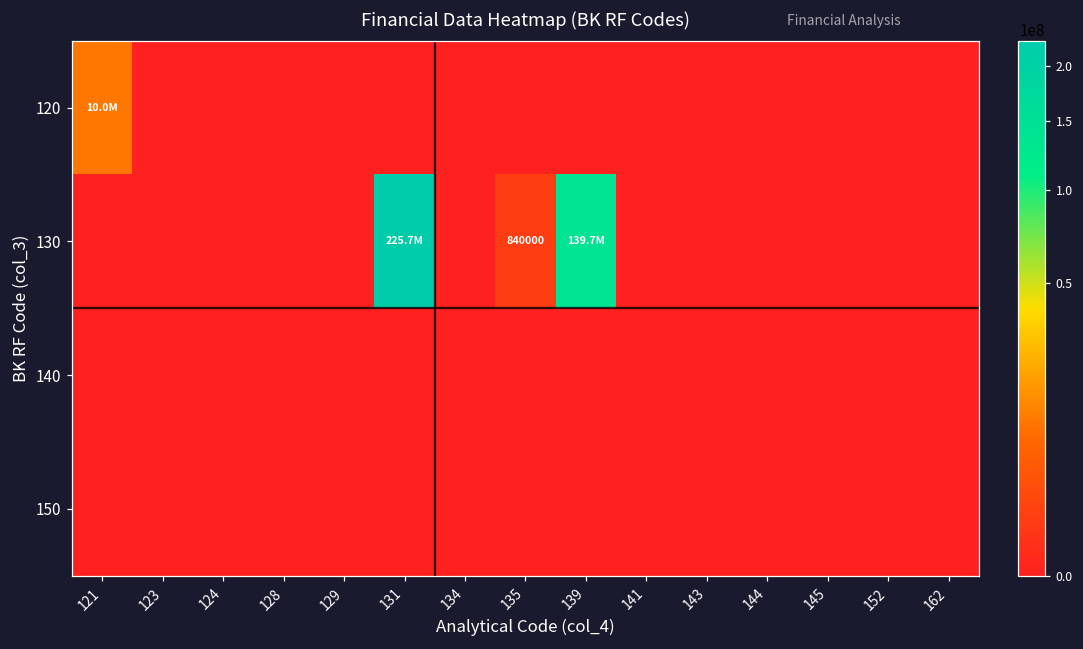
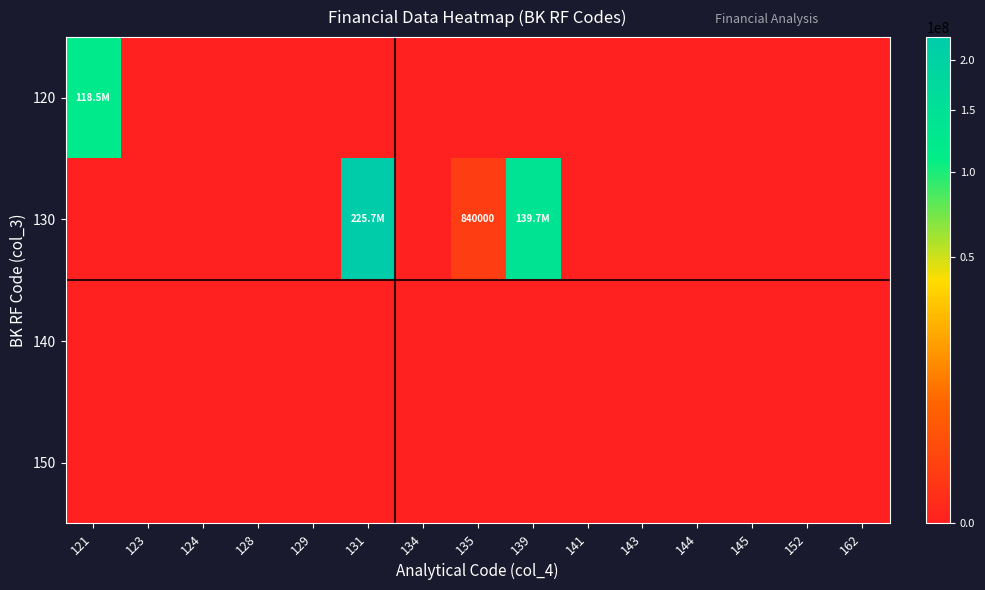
  {
    "120": {
-     "121": "10.0M"
+     "121": "118.5M"
    },
    "130": {
      "131": "225.7M",
      "135": "840000",
      "139": "139.7M"
    }
  }
